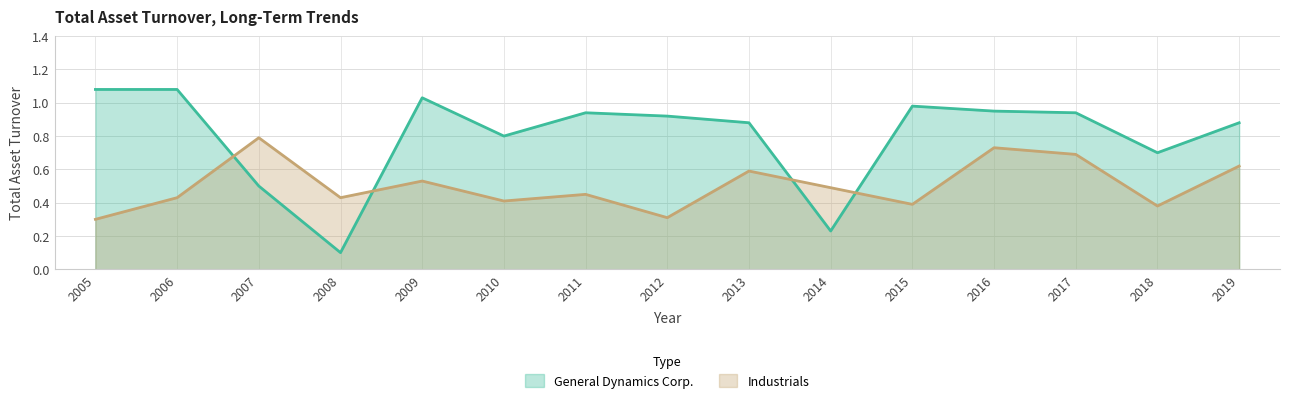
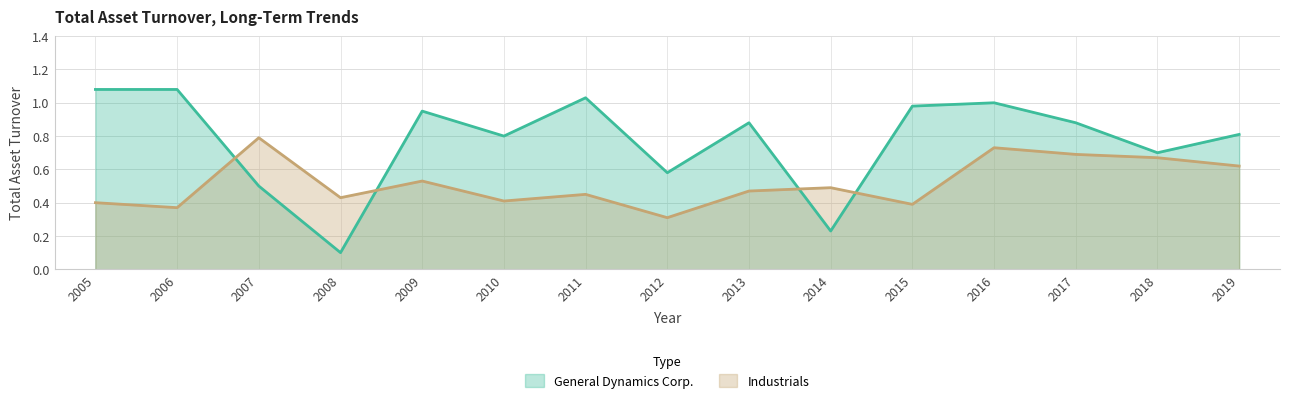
  {
    "General Dynamics Corp.": {
      "2005": 1.08,
      "2006": 1.08,
      "2007": 0.50,
      "2008": 0.10,
-     "2009": 1.03,
+     "2009": 0.95,
      "2010": 0.80,
-     "2011": 0.94,
-     "2012": 0.92,
+     "2011": 1.03,
+     "2012": 0.58,
      "2013": 0.88,
      "2014": 0.23,
      "2015": 0.98,
-     "2016": 0.95,
-     "2017": 0.94,
+     "2016": 1.00,
+     "2017": 0.88,
      "2018": 0.70,
-     "2019": 0.88
+     "2019": 0.81
    },
    "Industrials": {
-     "2005": 0.3,
-     "2006": 0.43,
+     "2005": 0.4,
+     "2006": 0.37,
      "2007": 0.79,
      "2008": 0.43,
      "2009": 0.53,
      "2010": 0.41,
      "2011": 0.45,
      "2012": 0.31,
-     "2013": 0.59,
+     "2013": 0.47,
      "2014": 0.49,
      "2015": 0.39,
      "2016": 0.73,
      "2017": 0.69,
-     "2018": 0.38,
+     "2018": 0.67,
      "2019": 0.62
    }
  }
